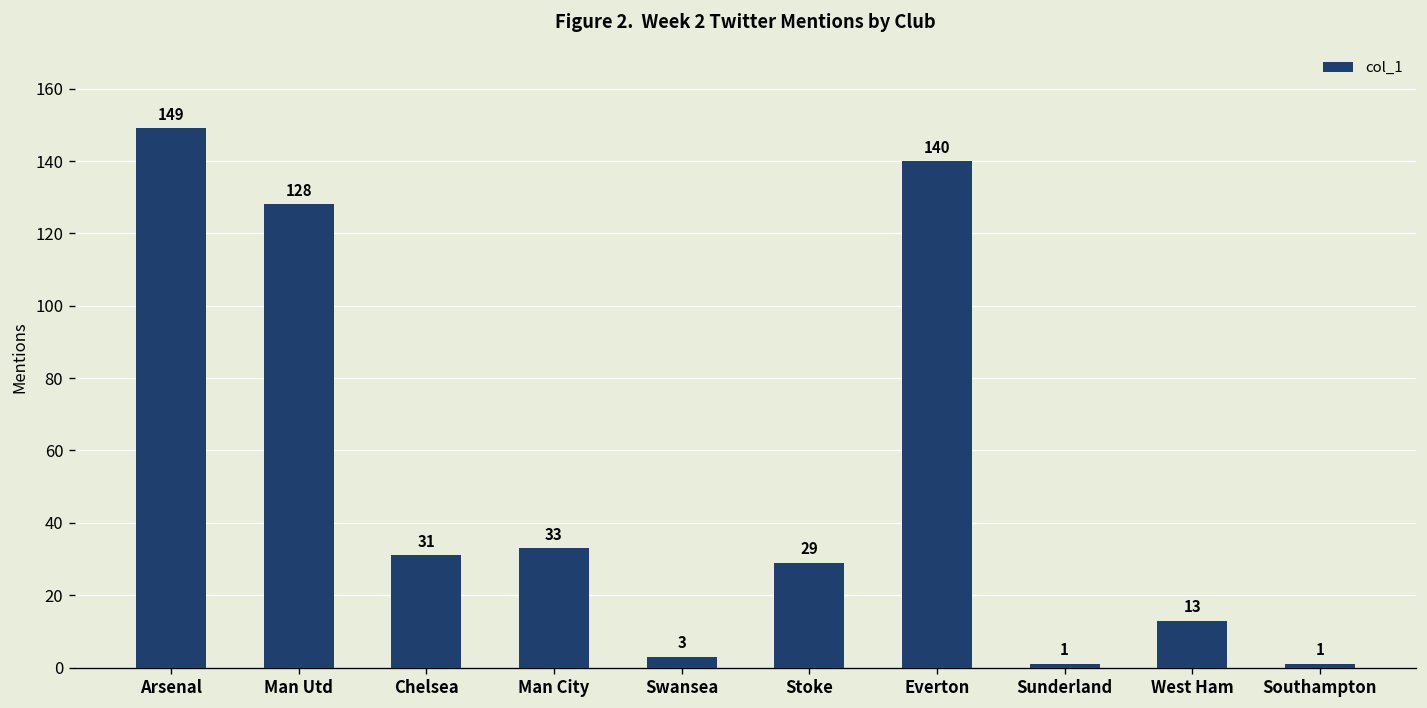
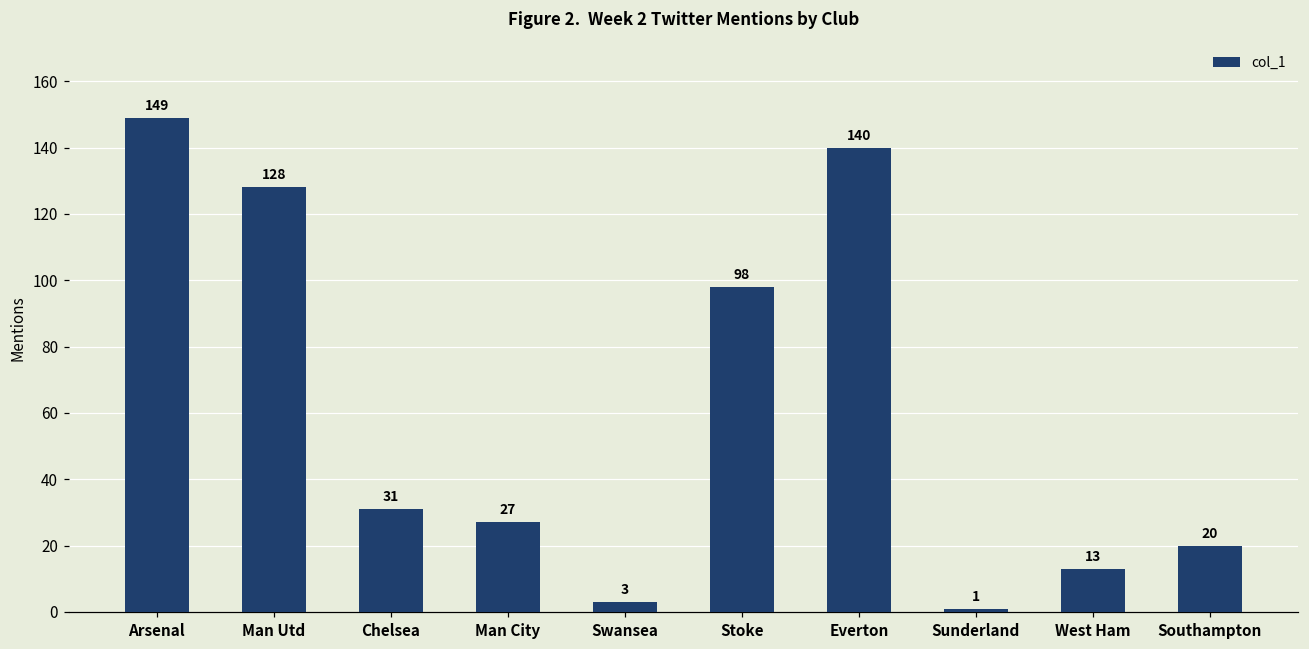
  {
    "Arsenal": 149,
    "Man Utd": 128,
    "Chelsea": 31,
-   "Man City": 33,
+   "Man City": 27,
    "Swansea": 3,
-   "Stoke": 29,
+   "Stoke": 98,
    "Everton": 140,
    "Sunderland": 1,
    "West Ham": 13,
-   "Southampton": 1
+   "Southampton": 20
  }
